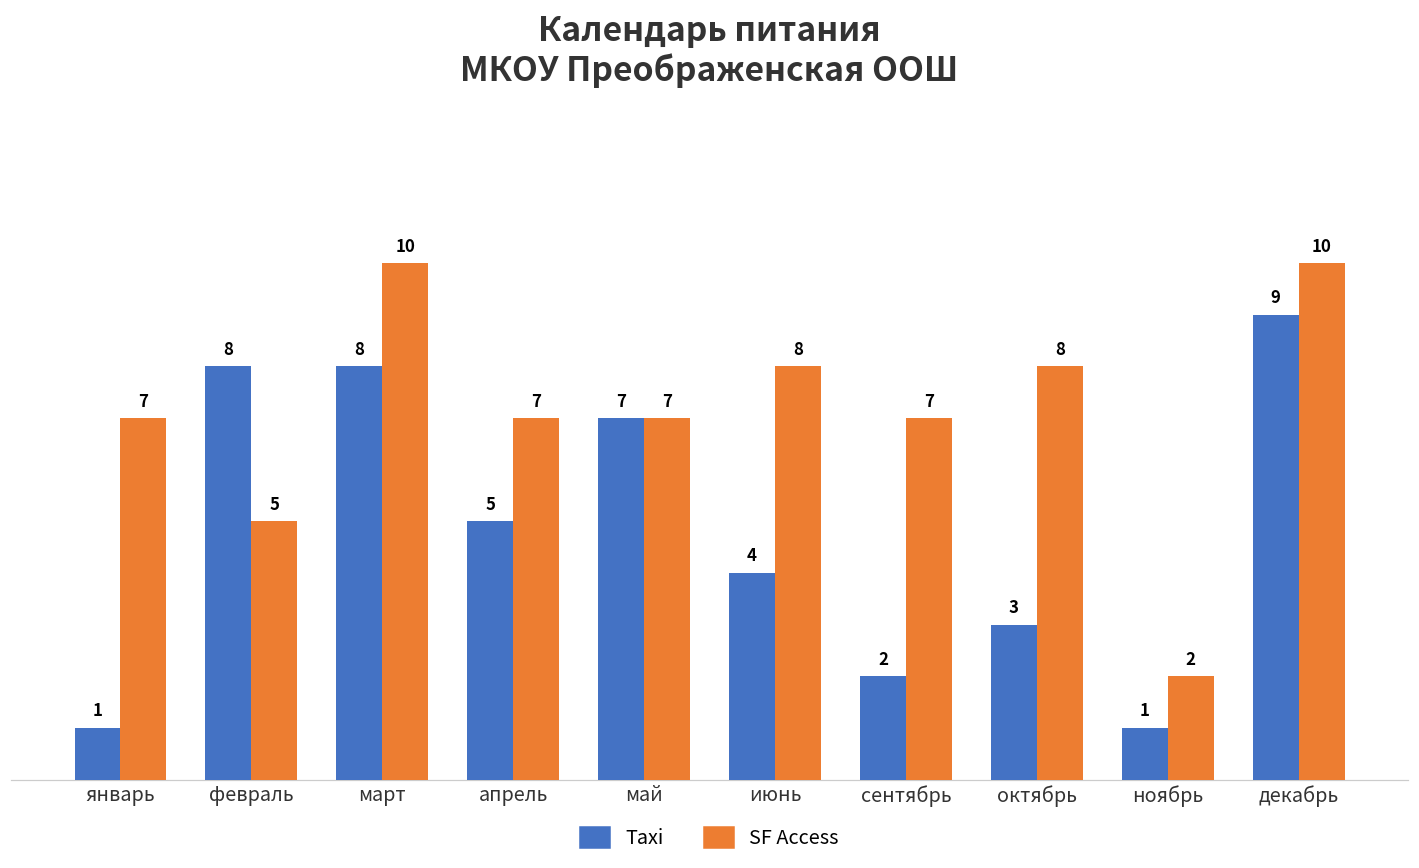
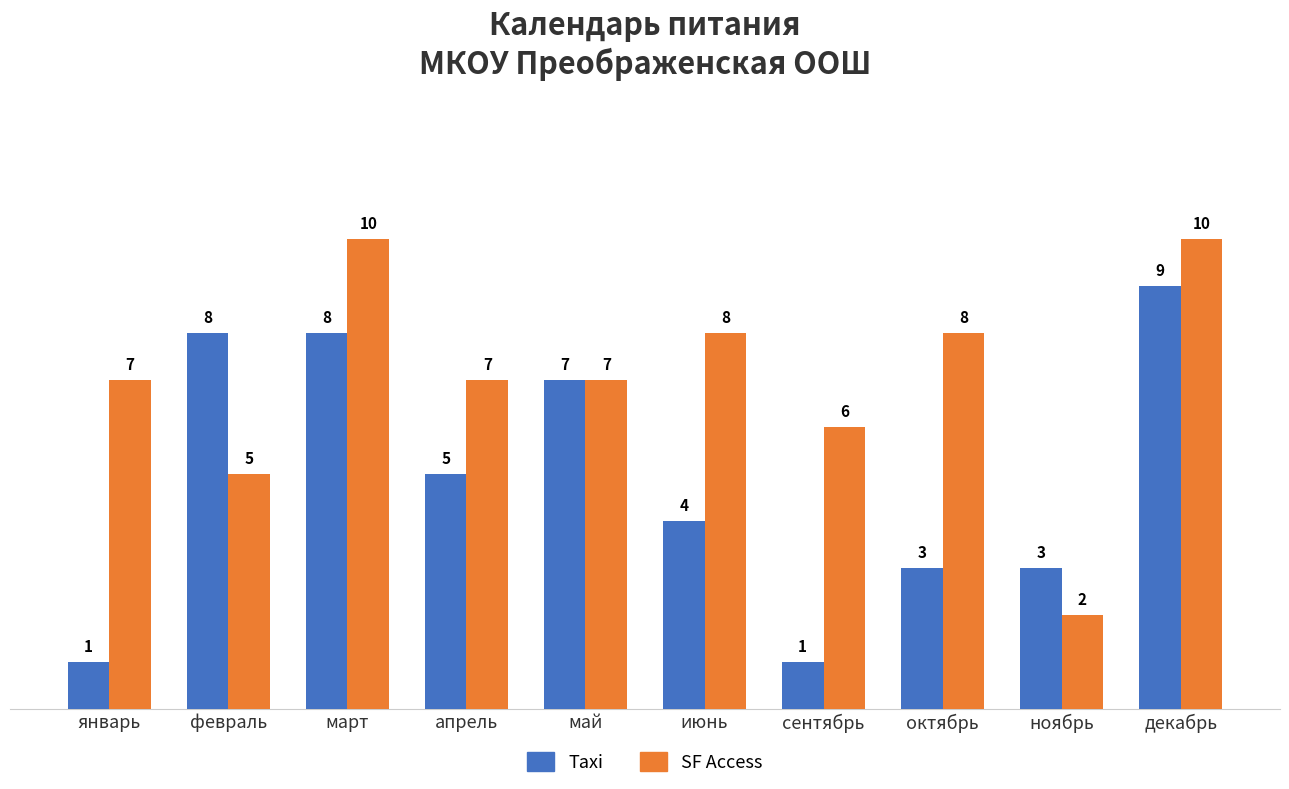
  {
    "Taxi": {
      "январь": 1,
      "февраль": 8,
      "март": 8,
      "апрель": 5,
      "май": 7,
      "июнь": 4,
-     "сентябрь": 2,
+     "сентябрь": 1,
      "октябрь": 3,
-     "ноябрь": 1,
+     "ноябрь": 3,
      "декабрь": 9
    },
    "SF Access": {
      "январь": 7,
      "февраль": 5,
      "март": 10,
      "апрель": 7,
      "май": 7,
      "июнь": 8,
-     "сентябрь": 7,
+     "сентябрь": 6,
      "октябрь": 8,
      "ноябрь": 2,
      "декабрь": 10
    }
  }
